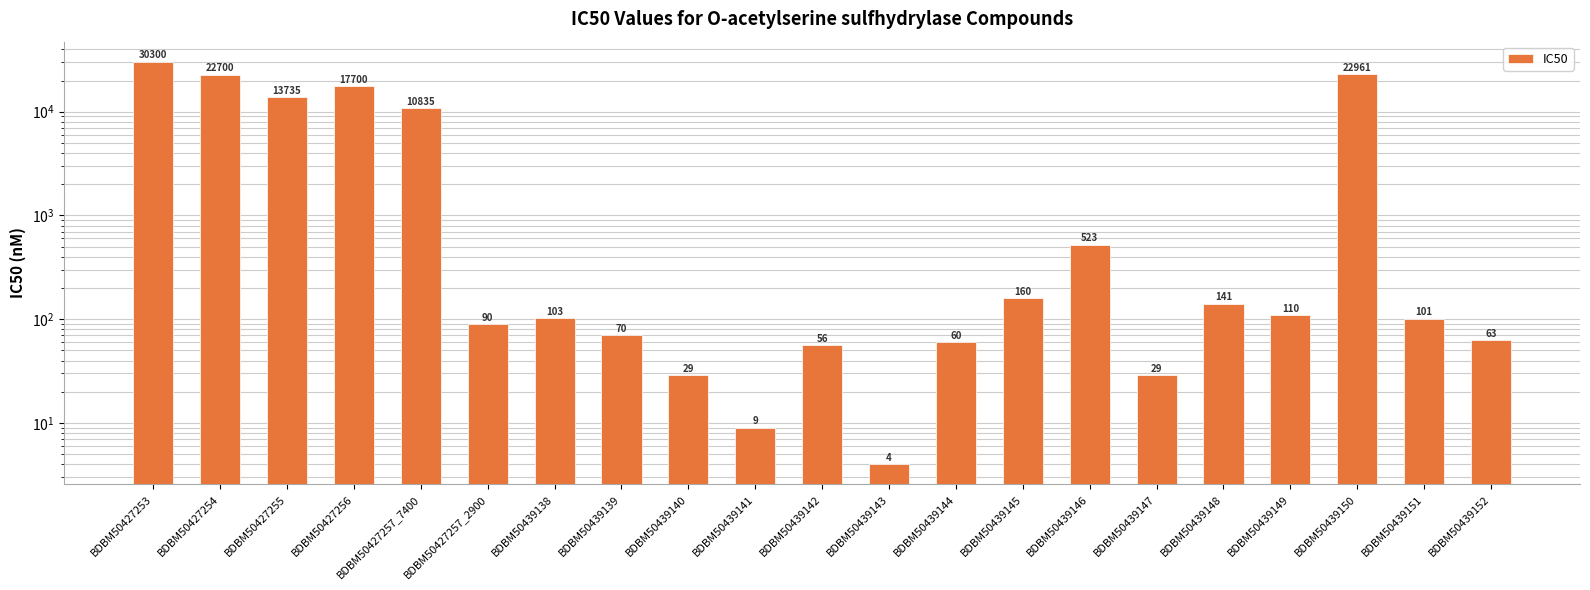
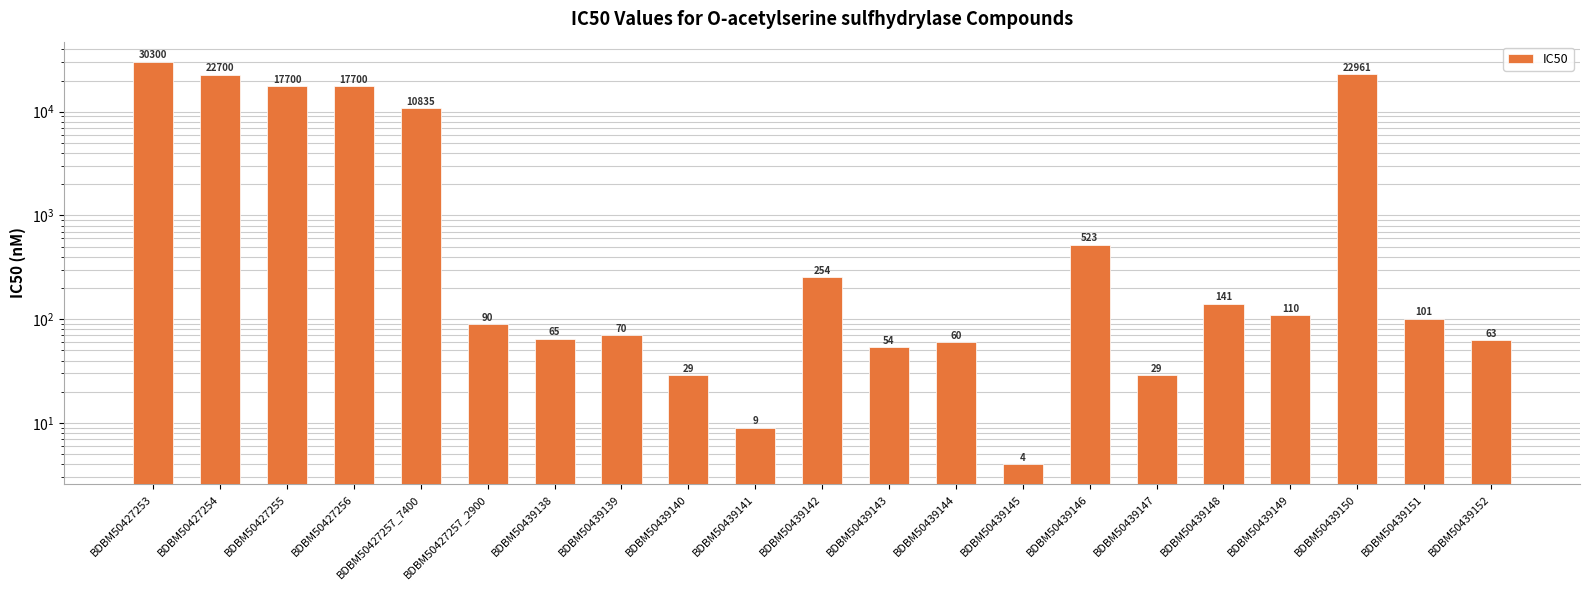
  {
    "BDBM50427253": 30300,
    "BDBM50427254": 22700,
-   "BDBM50427255": 13735,
+   "BDBM50427255": 17700,
    "BDBM50427256": 17700,
    "BDBM50427257_7400": 10835,
    "BDBM50427257_2900": 90,
-   "BDBM50439138": 103,
+   "BDBM50439138": 65,
    "BDBM50439139": 70,
    "BDBM50439140": 29,
    "BDBM50439141": 9,
-   "BDBM50439142": 56,
-   "BDBM50439143": 4,
+   "BDBM50439142": 254,
+   "BDBM50439143": 54,
    "BDBM50439144": 60,
-   "BDBM50439145": 160,
+   "BDBM50439145": 4,
    "BDBM50439146": 523,
    "BDBM50439147": 29,
    "BDBM50439148": 141,
    "BDBM50439149": 110,
    "BDBM50439150": 22961,
    "BDBM50439151": 101,
    "BDBM50439152": 63
  }
